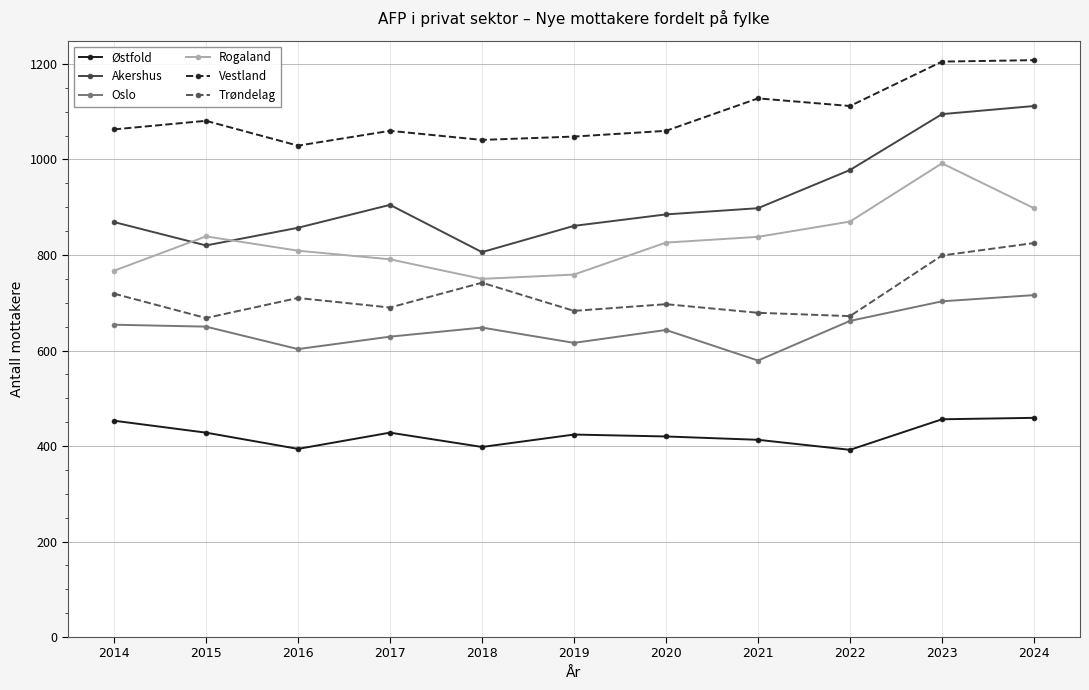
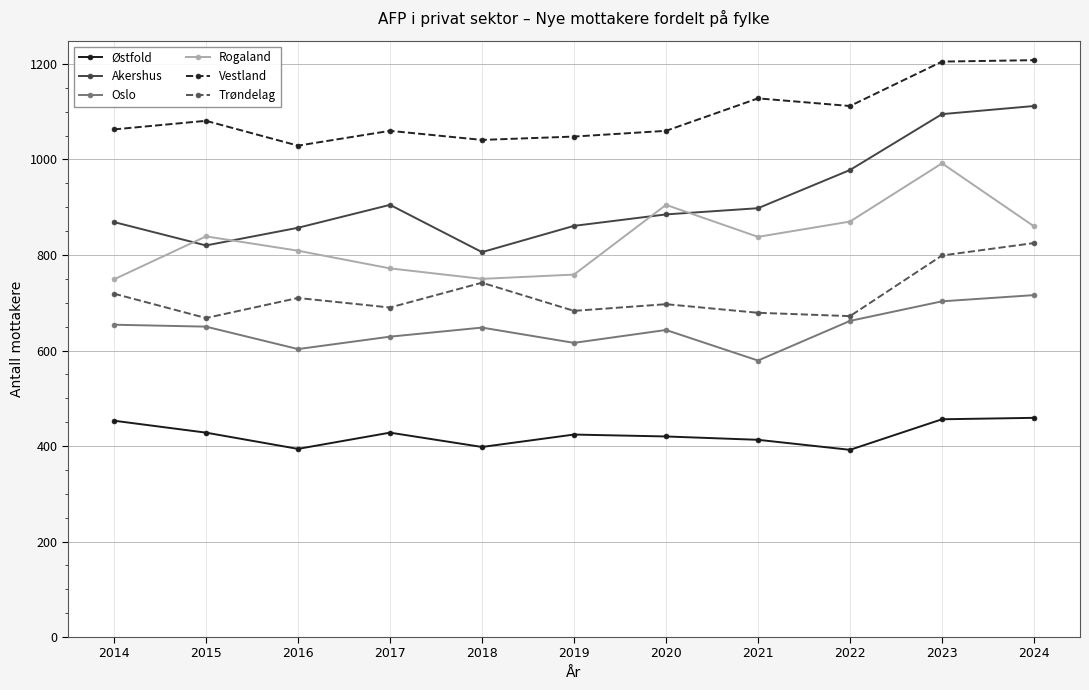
  {
    "Rogaland": {
-     "2014": 770,
+     "2014": 750,
      "2015": 840,
      "2016": 810,
-     "2017": 790,
+     "2017": 770,
      "2018": 750,
      "2019": 760,
-     "2020": 830,
+     "2020": 910,
      "2021": 840,
      "2022": 870,
      "2023": 990,
-     "2024": 900
+     "2024": 860
    }
  }
